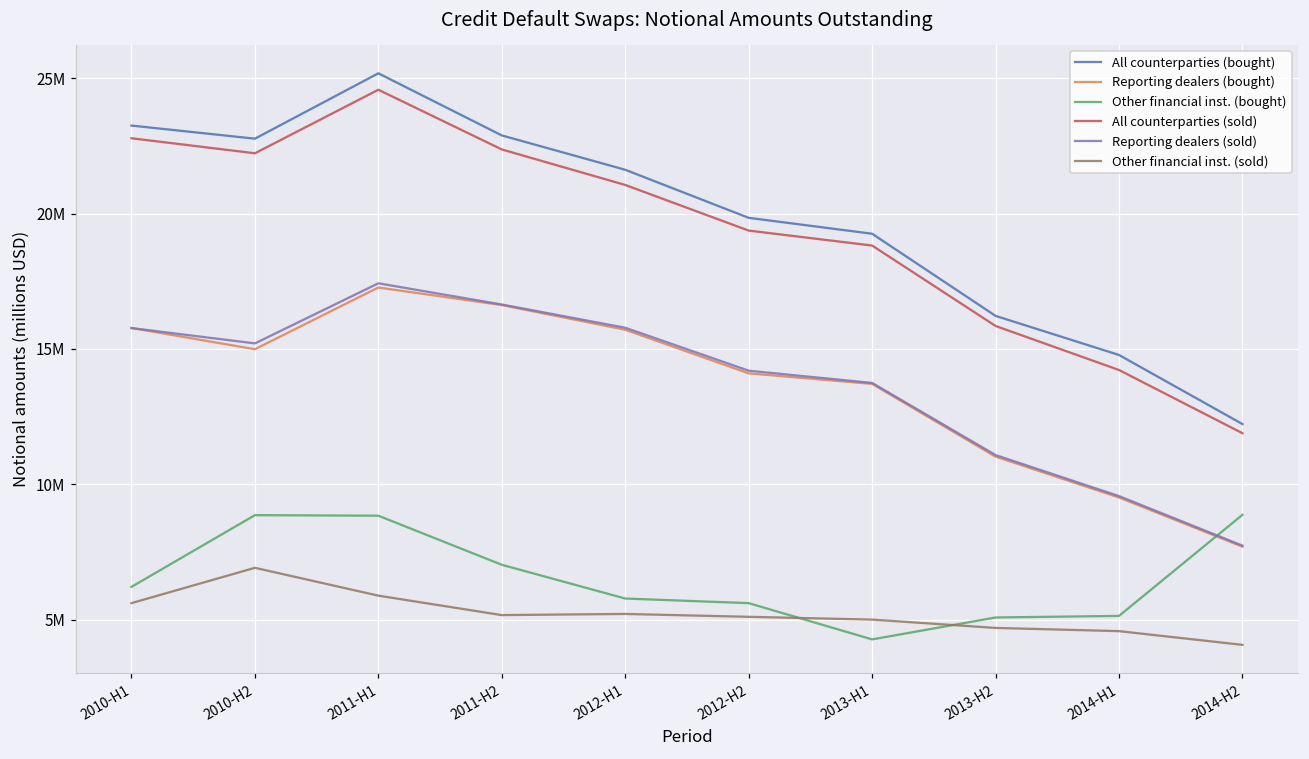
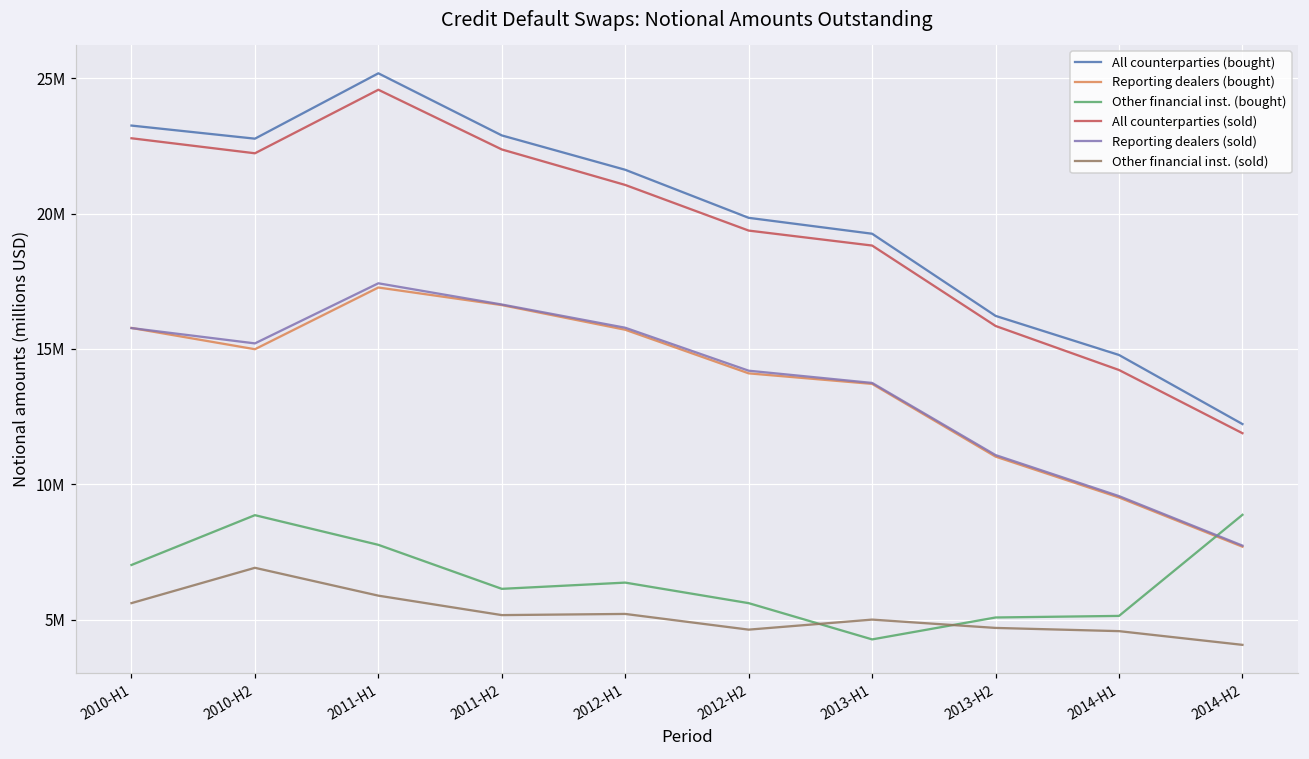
  {
    "Other financial inst. (bought)": {
-     "2010-H1": 6200000,
+     "2010-H1": 7000000,
      "2010-H2": 8900000,
-     "2011-H1": 8800000,
-     "2011-H2": 7000000,
-     "2012-H1": 5800000,
+     "2011-H1": 7800000,
+     "2011-H2": 6100000,
+     "2012-H1": 6400000,
      "2012-H2": 5600000,
      "2013-H1": 4300000,
      "2013-H2": 5100000,
      "2014-H1": 5100000,
      "2014-H2": 8900000
    },
    "Other financial inst. (sold)": {
      "2010-H1": 5600000,
      "2010-H2": 6900000,
      "2011-H1": 5900000,
      "2011-H2": 5200000,
      "2012-H1": 5200000,
-     "2012-H2": 5100000,
+     "2012-H2": 4600000,
      "2013-H1": 5000000,
      "2013-H2": 4700000,
      "2014-H1": 4600000,
      "2014-H2": 4100000
    }
  }
